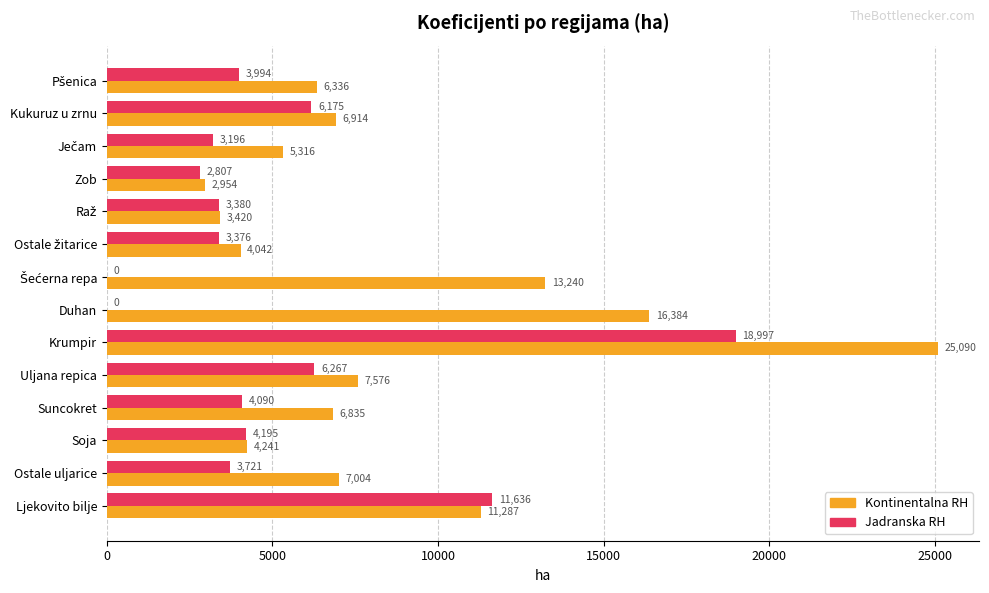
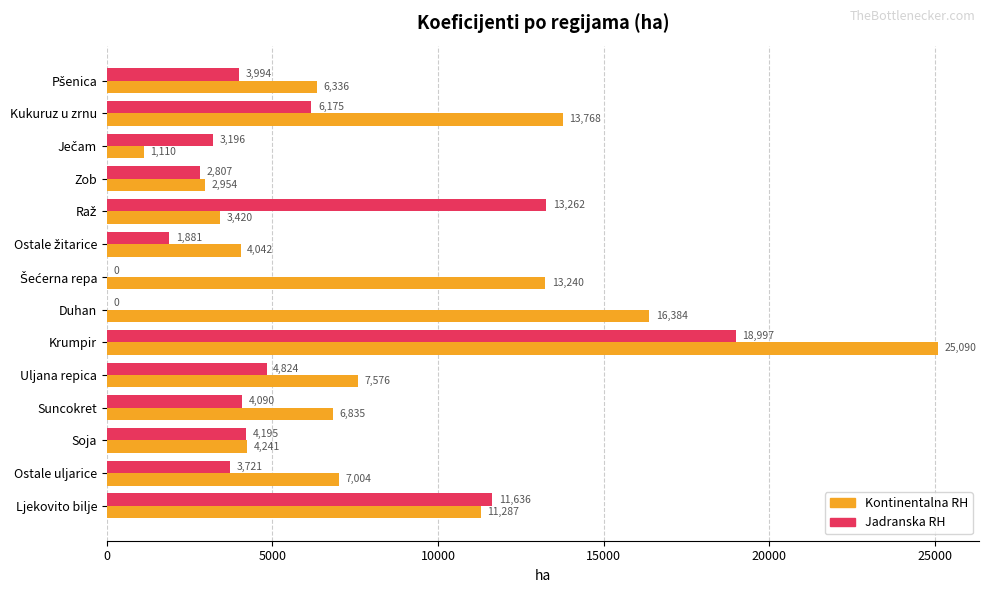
  {
    "Kontinentalna RH": {
      "Pšenica": "6,336",
-     "Kukuruz u zrnu": "6,914",
-     "Ječam": "5,316",
+     "Kukuruz u zrnu": "13,768",
+     "Ječam": "1,110",
      "Zob": "2,954",
      "Raž": "3,420",
      "Ostale žitarice": "4,042",
      "Šećerna repa": "13,240",
      "Duhan": "16,384",
      "Krumpir": "25,090",
      "Uljana repica": "7,576",
      "Suncokret": "6,835",
      "Soja": "4,241",
      "Ostale uljarice": "7,004",
      "Ljekovito bilje": "11,287"
    },
    "Jadranska RH": {
      "Pšenica": "3,994",
      "Kukuruz u zrnu": "6,175",
      "Ječam": "3,196",
      "Zob": "2,807",
-     "Raž": "3,380",
-     "Ostale žitarice": "3,376",
+     "Raž": "13,262",
+     "Ostale žitarice": "1,881",
      "Šećerna repa": "0",
      "Duhan": "0",
      "Krumpir": "18,997",
-     "Uljana repica": "6,267",
+     "Uljana repica": "4,824",
      "Suncokret": "4,090",
      "Soja": "4,195",
      "Ostale uljarice": "3,721",
      "Ljekovito bilje": "11,636"
    }
  }
